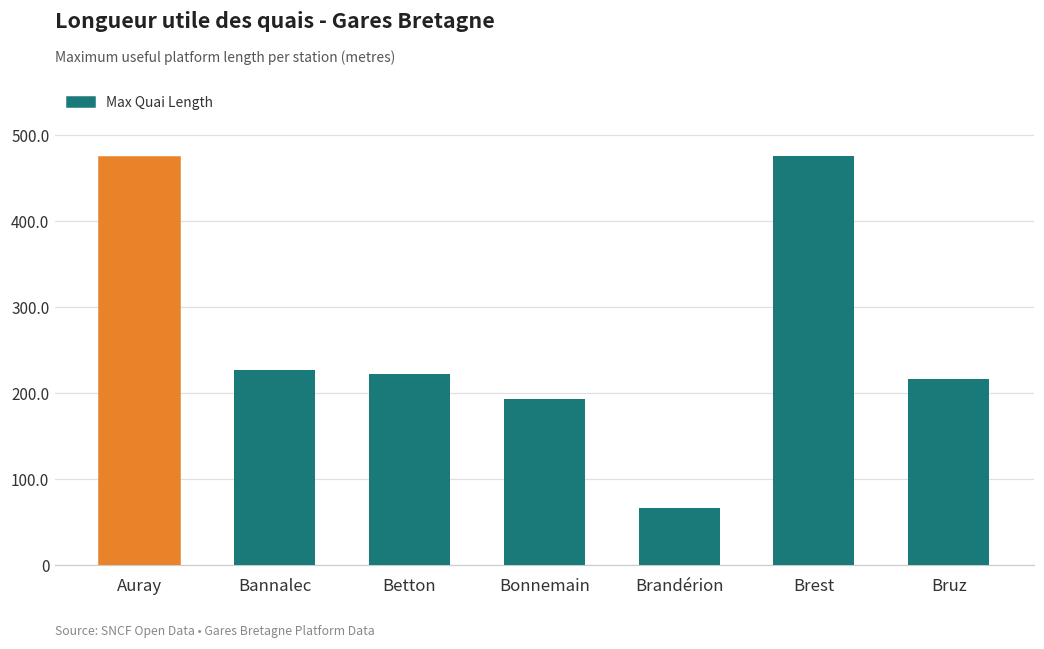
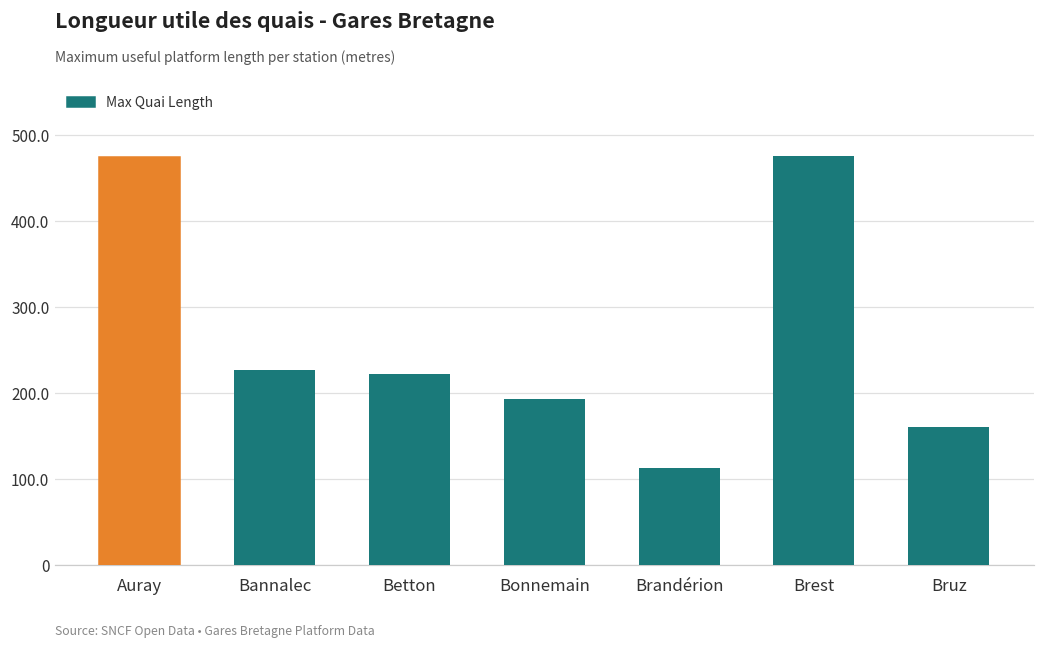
  {
    "Auray": 480,
    "Bannalec": 230,
    "Betton": 220,
    "Bonnemain": 190,
-   "Brandérion": 70,
+   "Brandérion": 110,
    "Brest": 480,
-   "Bruz": 220
+   "Bruz": 160
  }
